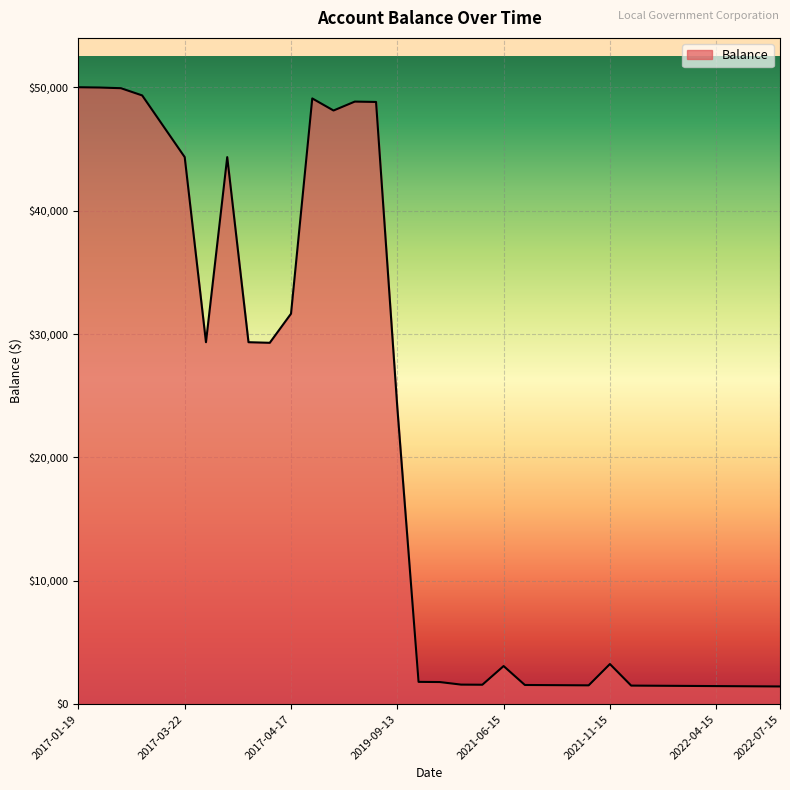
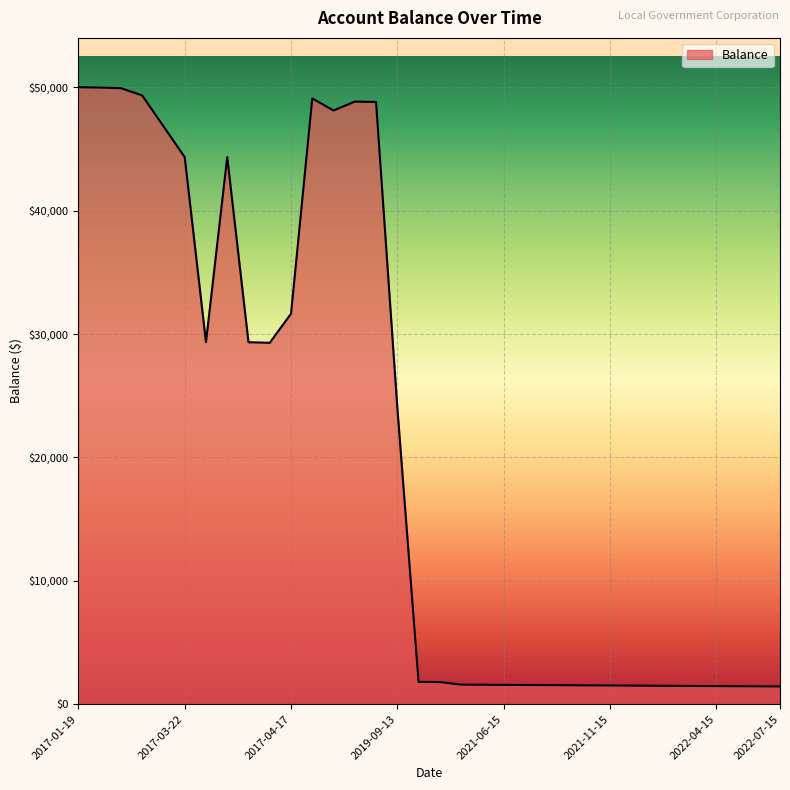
  {
    "2017-01-19": "$50,000",
    "2017-04-17": "$31,600",
    "2019-09-13": "$24,000",
-   "2021-06-15": "$3,100",
-   "2021-11-15": "$3,300",
+   "2021-06-15": "$1,600",
+   "2021-11-15": "$1,500",
    "2022-04-15": "$1,500",
    "2022-07-15": "$1,400"
  }
